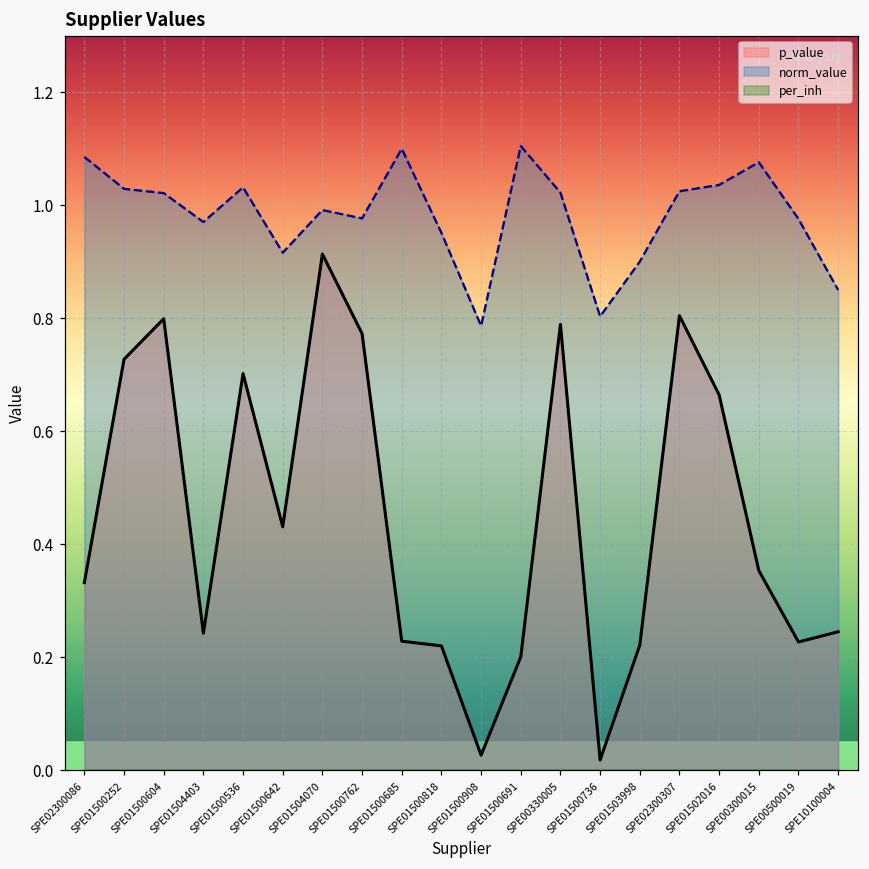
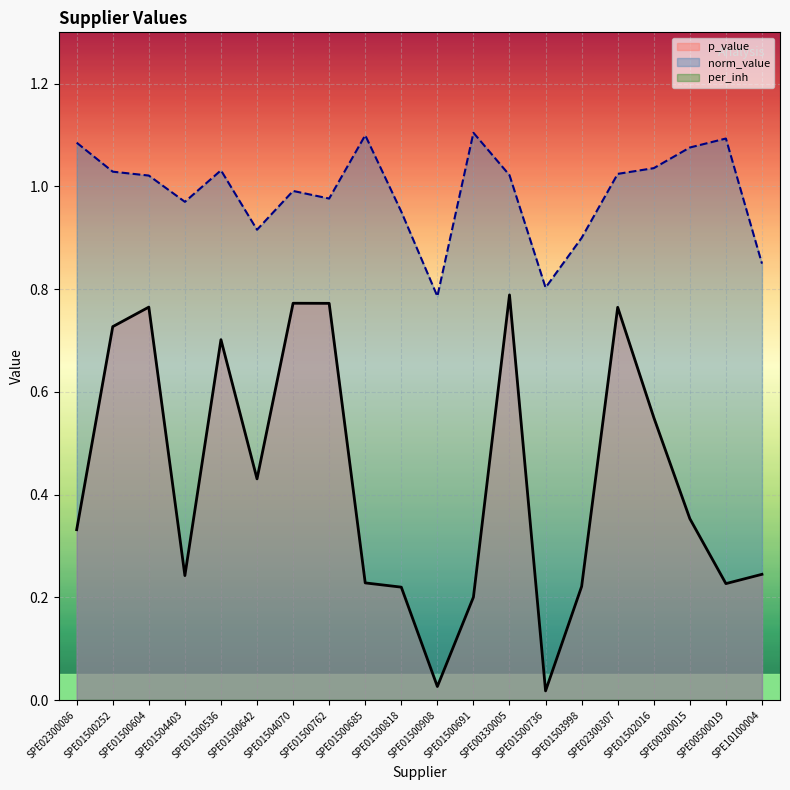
  {
    "p_value": {
      "SPE02300086": 0.33,
      "SPE01500252": 0.73,
-     "SPE01500604": 0.80,
+     "SPE01500604": 0.77,
      "SPE01504403": 0.24,
      "SPE01500536": 0.70,
      "SPE01500642": 0.43,
-     "SPE01504070": 0.91,
+     "SPE01504070": 0.77,
      "SPE01500762": 0.77,
      "SPE01500685": 0.23,
      "SPE01500818": 0.22,
      "SPE01500691": 0.20,
      "SPE00330005": 0.79,
      "SPE01503998": 0.22,
-     "SPE02300307": 0.80,
-     "SPE01502016": 0.66,
+     "SPE02300307": 0.76,
+     "SPE01502016": 0.55,
      "SPE00300015": 0.35,
      "SPE00500019": 0.23,
      "SPE10100004": 0.24
    },
    "norm_value": {
      "SPE02300086": 1.09,
      "SPE01500252": 1.03,
      "SPE01500604": 1.02,
      "SPE01504403": 0.97,
      "SPE01500536": 1.03,
      "SPE01500642": 0.92,
      "SPE01504070": 0.99,
      "SPE01500762": 0.98,
      "SPE01500685": 1.10,
      "SPE01500818": 0.95,
      "SPE01500908": 0.79,
      "SPE01500691": 1.10,
      "SPE00330005": 1.02,
      "SPE01500736": 0.80,
      "SPE01503998": 0.90,
      "SPE02300307": 1.02,
      "SPE01502016": 1.04,
      "SPE00300015": 1.08,
-     "SPE00500019": 0.98,
+     "SPE00500019": 1.09,
      "SPE10100004": 0.85
    }
  }
